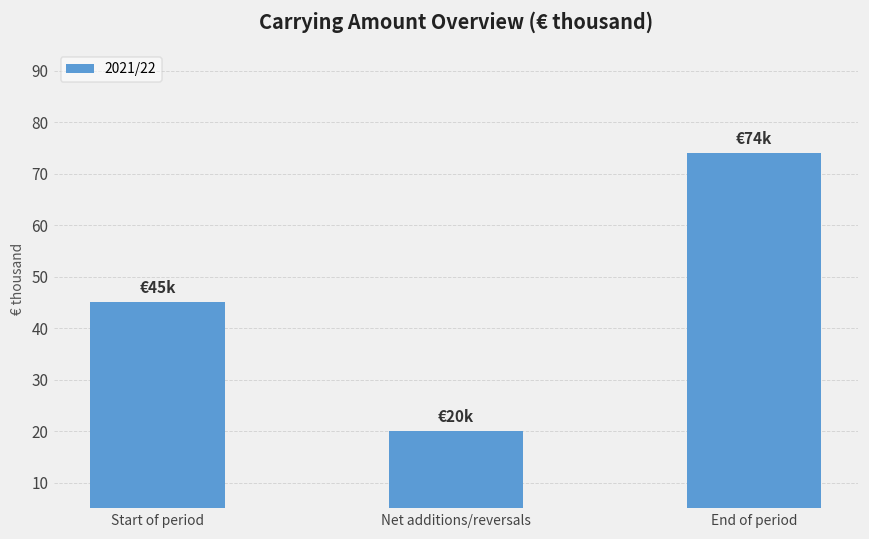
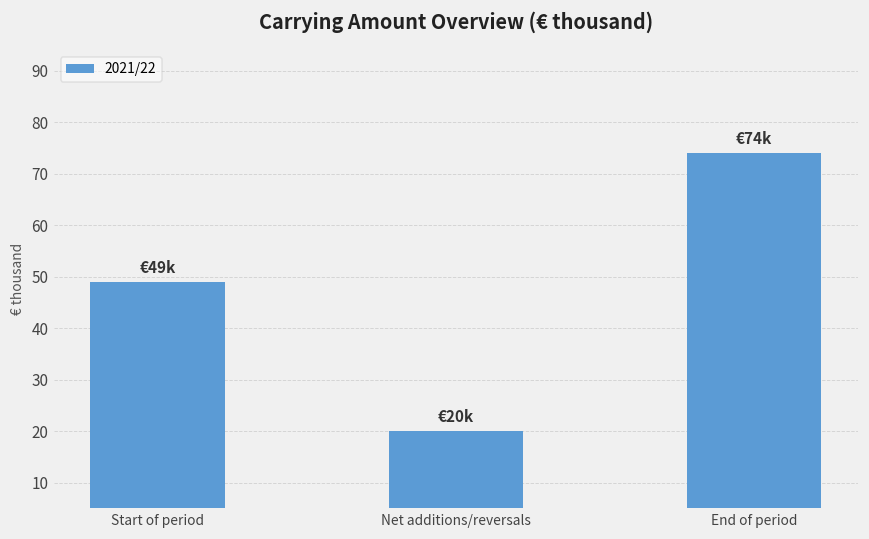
  {
-   "Start of period": "€45k",
+   "Start of period": "€49k",
    "Net additions/reversals": "€20k",
    "End of period": "€74k"
  }
